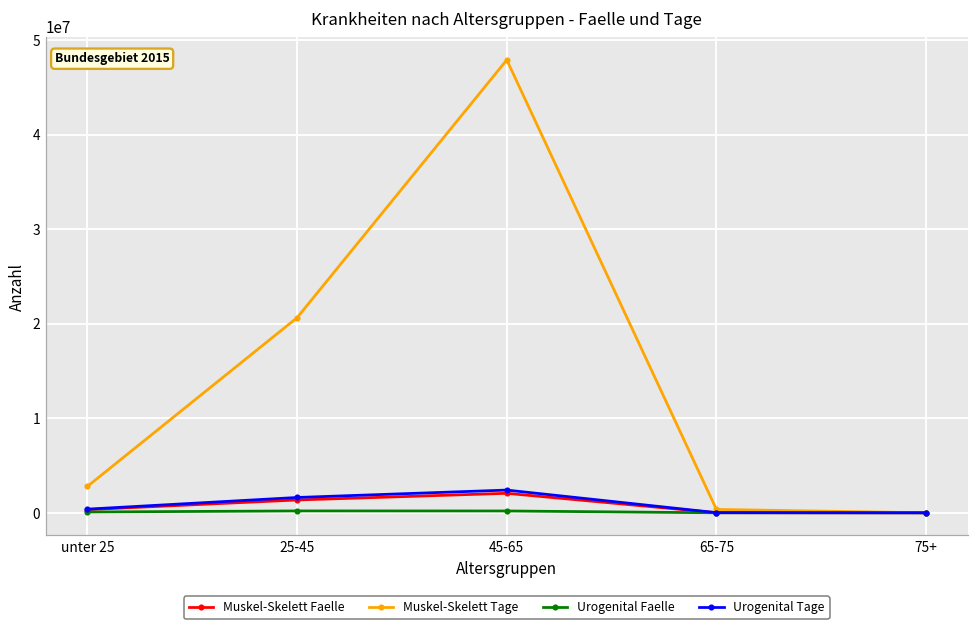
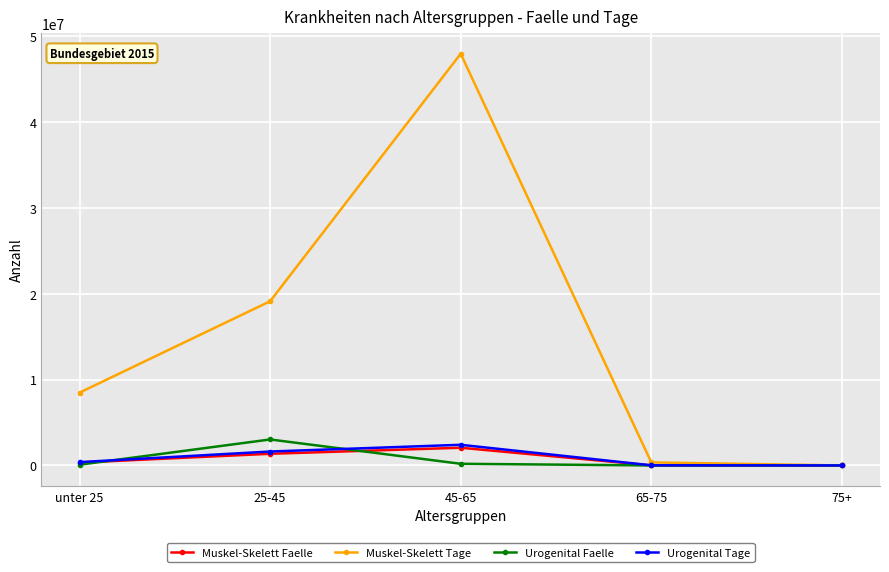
  {
    "Muskel-Skelett Faelle": {
      "45-65": 2000000
    },
    "Muskel-Skelett Tage": {
-     "unter 25": 3000000,
-     "25-45": 21000000,
+     "unter 25": 8000000,
+     "25-45": 19000000,
      "45-65": 48000000,
      "65-75": 0
    },
    "Urogenital Faelle": {
-     "25-45": 0,
+     "25-45": 3000000,
      "45-65": 0
    },
    "Urogenital Tage": {
      "45-65": 2000000
    }
  }
